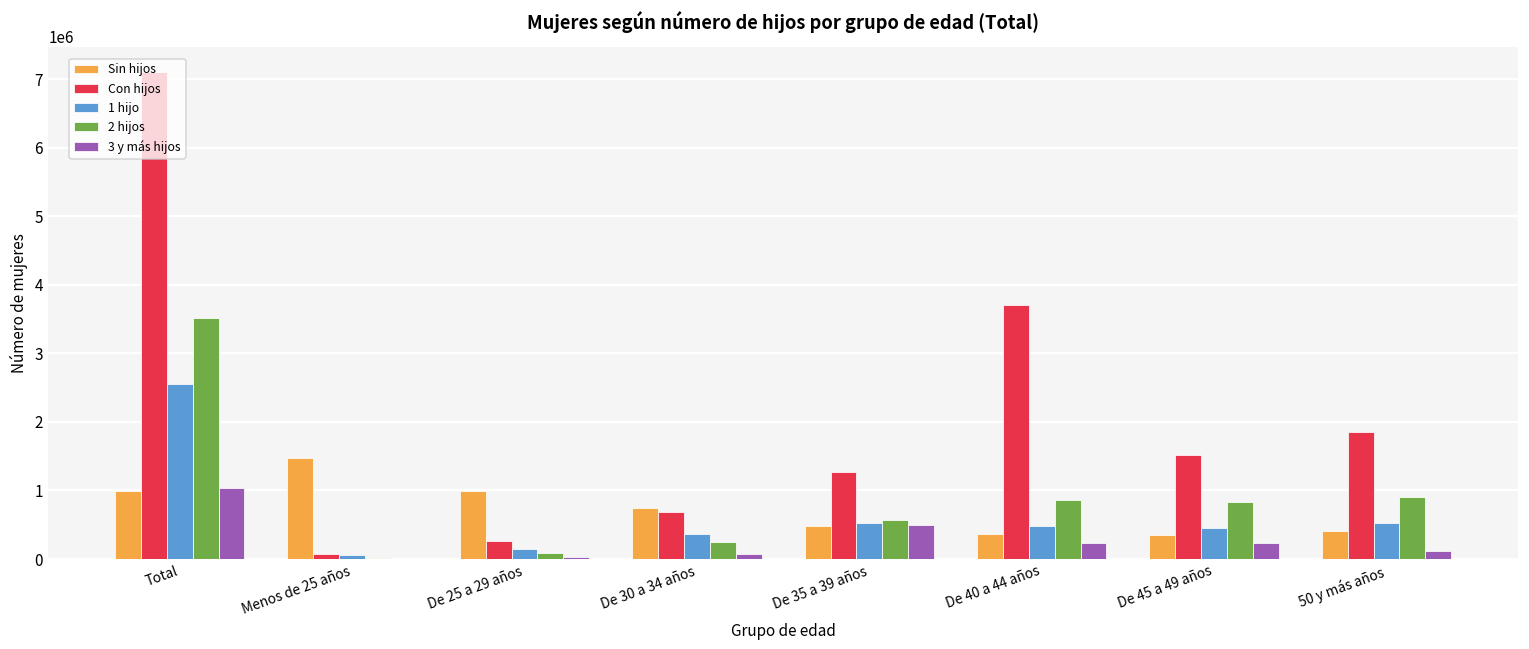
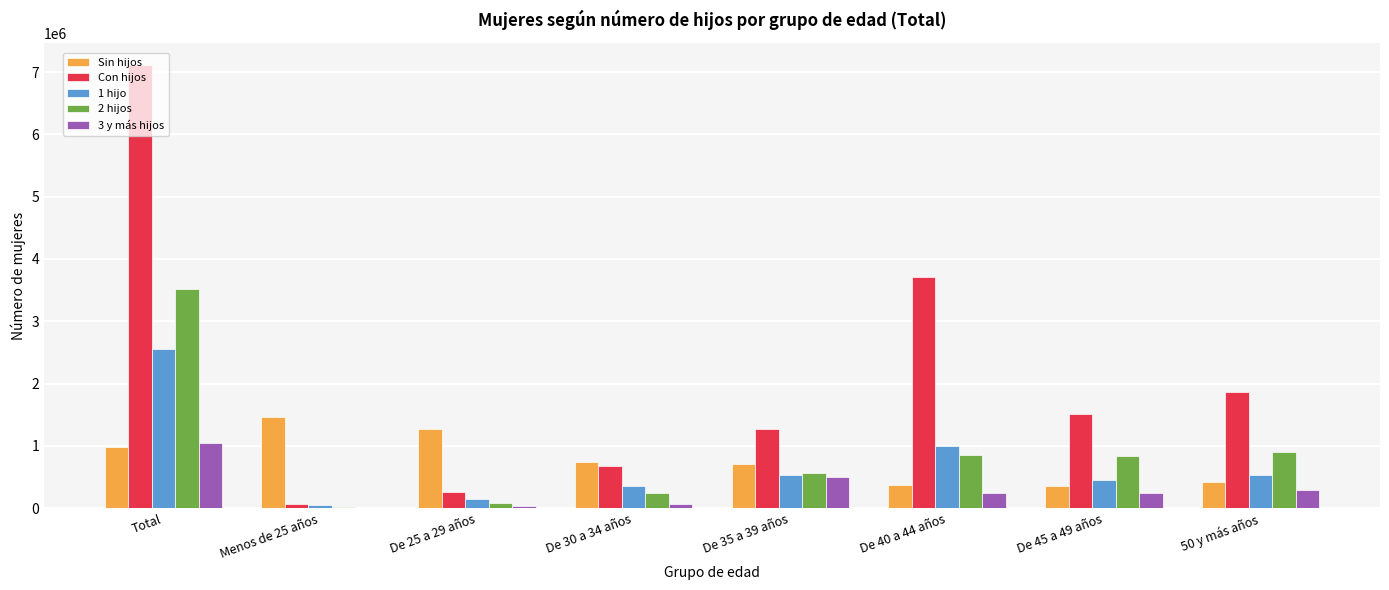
  {
    "Sin hijos": {
      "Total": 1000000,
      "Menos de 25 años": 1500000,
-     "De 25 a 29 años": 1000000,
+     "De 25 a 29 años": 1300000,
      "De 30 a 34 años": 700000,
-     "De 35 a 39 años": 500000,
+     "De 35 a 39 años": 700000,
      "De 40 a 44 años": 400000,
      "De 45 a 49 años": 300000,
      "50 y más años": 400000
    },
    "Con hijos": {
      "Menos de 25 años": 100000,
      "De 25 a 29 años": 300000,
      "De 30 a 34 años": 700000,
      "De 35 a 39 años": 1300000,
      "De 40 a 44 años": 3700000,
      "De 45 a 49 años": 1500000,
      "50 y más años": 1900000
    },
    "1 hijo": {
      "Total": 2600000,
      "Menos de 25 años": 100000,
      "De 25 a 29 años": 100000,
      "De 30 a 34 años": 400000,
      "De 35 a 39 años": 500000,
-     "De 40 a 44 años": 500000,
+     "De 40 a 44 años": 1000000,
      "De 45 a 49 años": 400000,
      "50 y más años": 500000
    },
    "2 hijos": {
      "Total": 3500000,
      "De 25 a 29 años": 100000,
      "De 30 a 34 años": 200000,
      "De 35 a 39 años": 600000,
      "De 40 a 44 años": 900000,
      "De 45 a 49 años": 800000,
      "50 y más años": 900000
    },
    "3 y más hijos": {
      "Total": 1000000,
      "De 30 a 34 años": 100000,
      "De 35 a 39 años": 500000,
      "De 40 a 44 años": 200000,
      "De 45 a 49 años": 200000,
-     "50 y más años": 100000
+     "50 y más años": 300000
    }
  }
